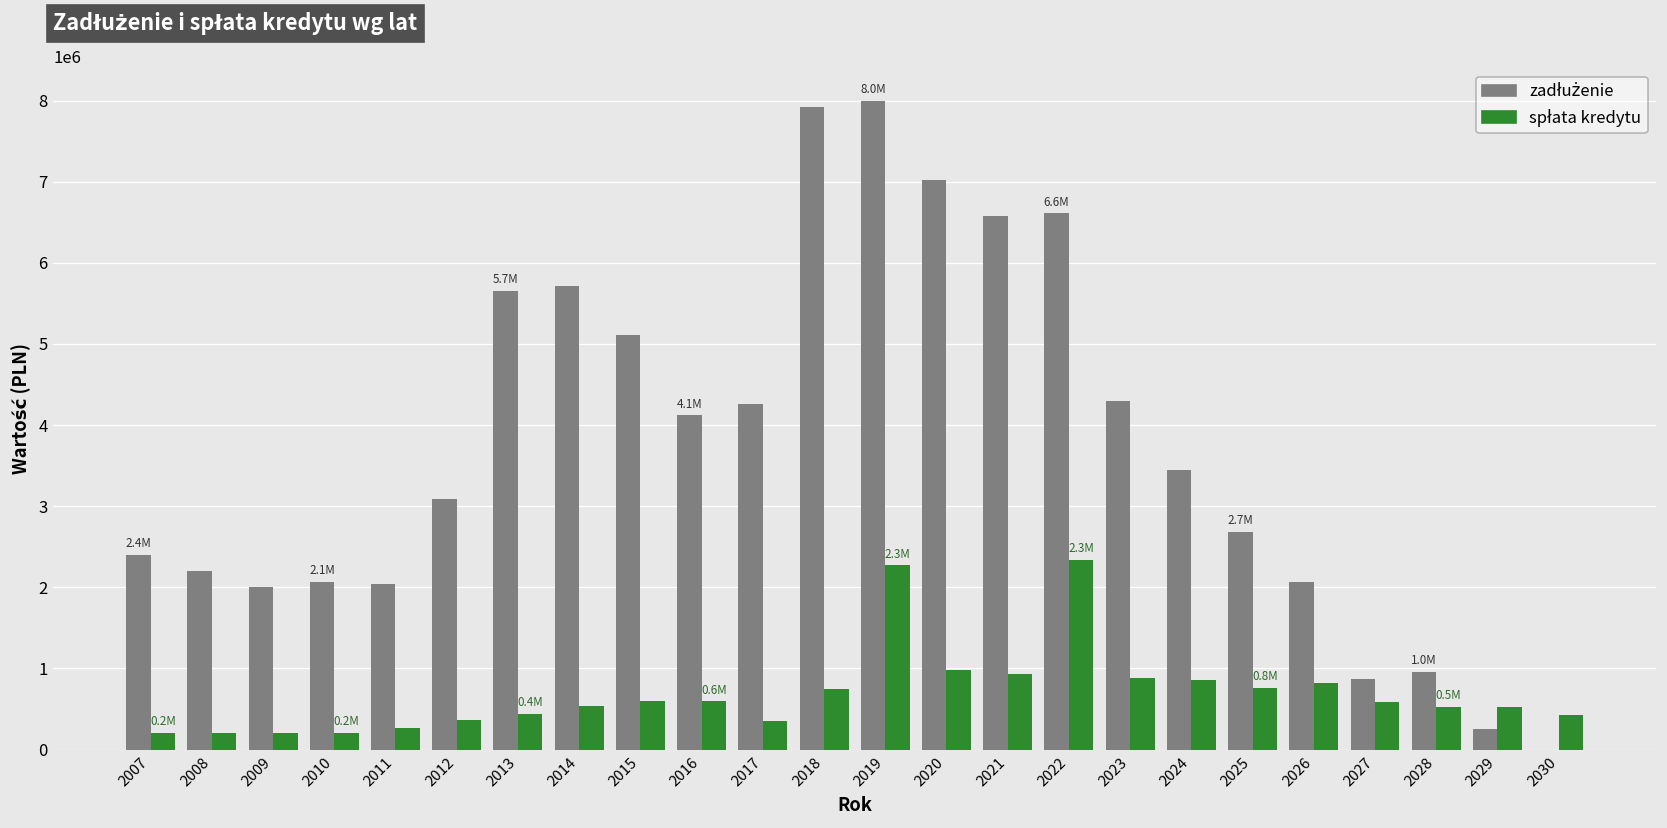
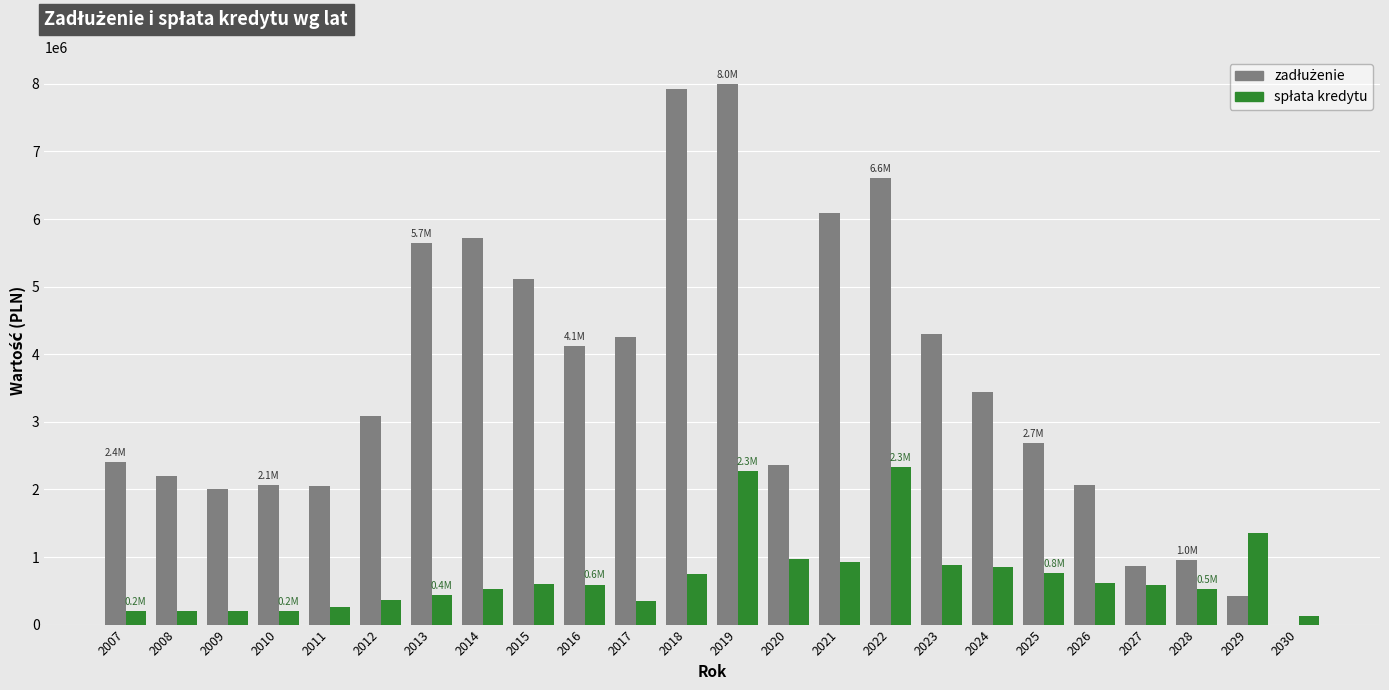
  {
    "zadłużenie": {
      "2008": 2200000,
      "2009": 2000000,
      "2011": 2000000,
      "2012": 3100000,
      "2014": 5700000,
      "2015": 5100000,
      "2017": 4300000,
      "2018": 7900000,
-     "2020": 7000000,
-     "2021": 6600000,
+     "2020": 2400000,
+     "2021": 6100000,
      "2023": 4300000,
      "2024": 3400000,
      "2026": 2100000,
      "2027": 900000,
-     "2029": 300000,
+     "2029": 400000,
      "2030": 0
    },
    "spłata kredytu": {
      "2008": 200000,
      "2009": 200000,
      "2011": 300000,
      "2012": 400000,
      "2014": 500000,
      "2015": 600000,
      "2017": 300000,
      "2018": 700000,
      "2020": 1000000,
      "2021": 900000,
      "2023": 900000,
      "2024": 900000,
-     "2026": 800000,
+     "2026": 600000,
      "2027": 600000,
-     "2029": 500000,
-     "2030": 400000
+     "2029": 1400000,
+     "2030": 100000
    }
  }
